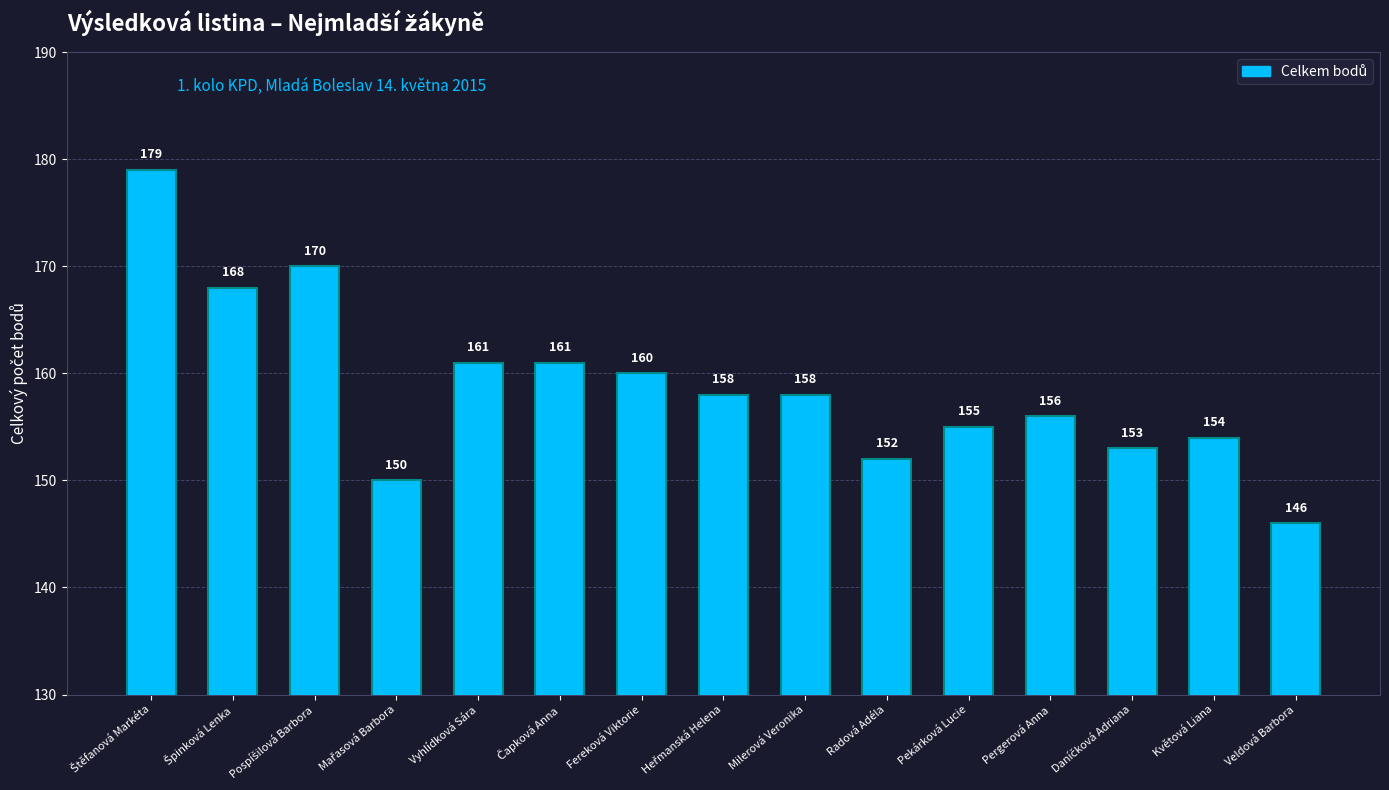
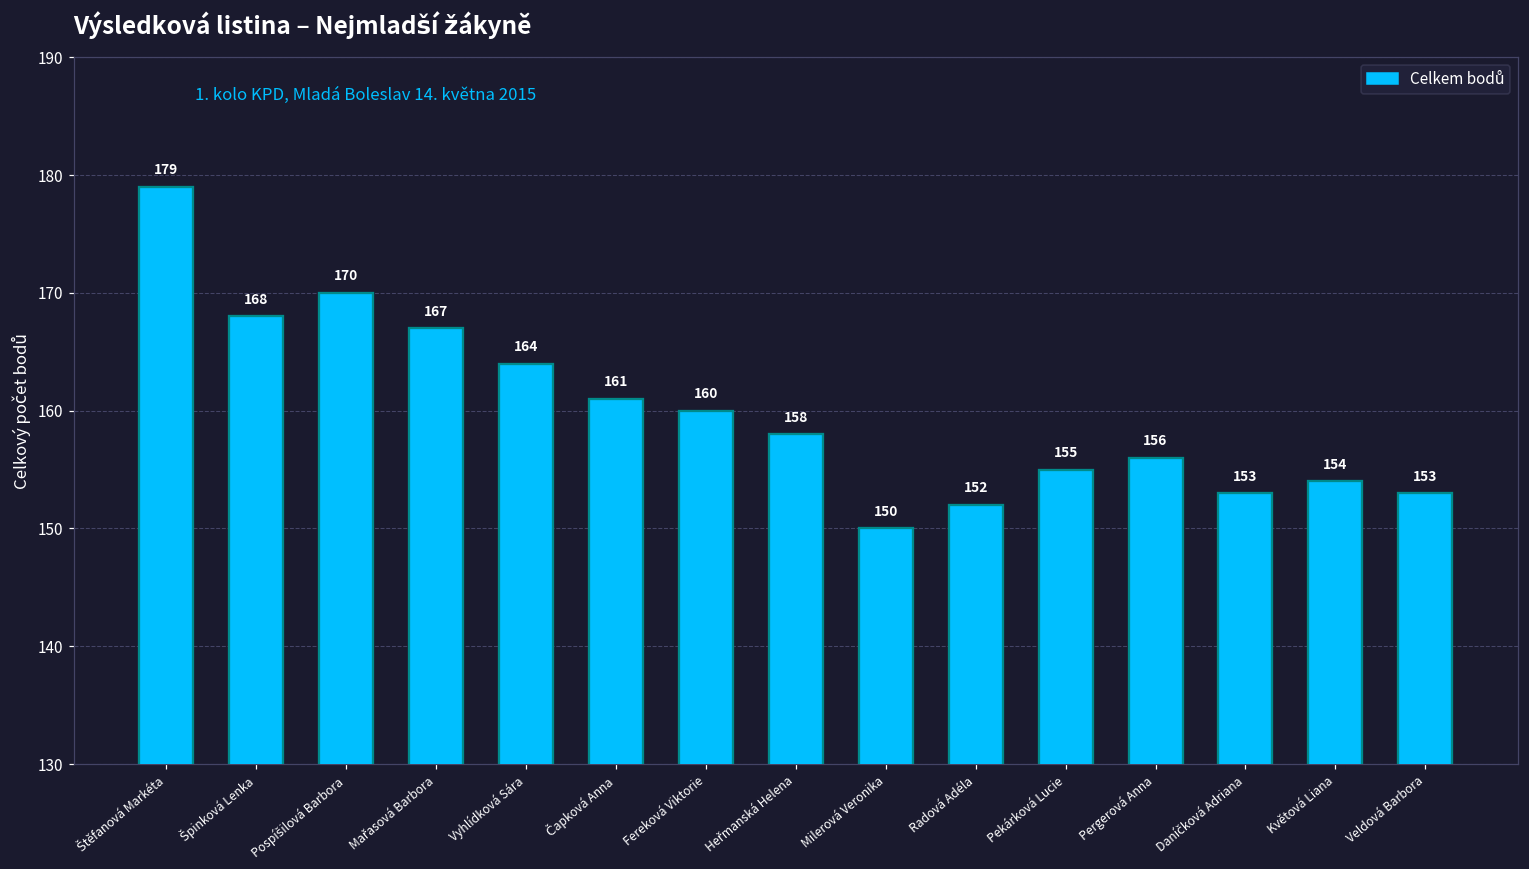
  {
    "Štěfanová Markéta": 179,
    "Špinková Lenka": 168,
    "Pospíšilová Barbora": 170,
-   "Mařasová Barbora": 150,
-   "Vyhlídková Sára": 161,
+   "Mařasová Barbora": 167,
+   "Vyhlídková Sára": 164,
    "Čapková Anna": 161,
    "Fereková Viktorie": 160,
    "Heřmanská Helena": 158,
-   "Milerová Veronika": 158,
+   "Milerová Veronika": 150,
    "Radová Adéla": 152,
    "Pekárková Lucie": 155,
    "Pergerová Anna": 156,
    "Daníčková Adriana": 153,
    "Květová Liana": 154,
-   "Veldová Barbora": 146
+   "Veldová Barbora": 153
  }
